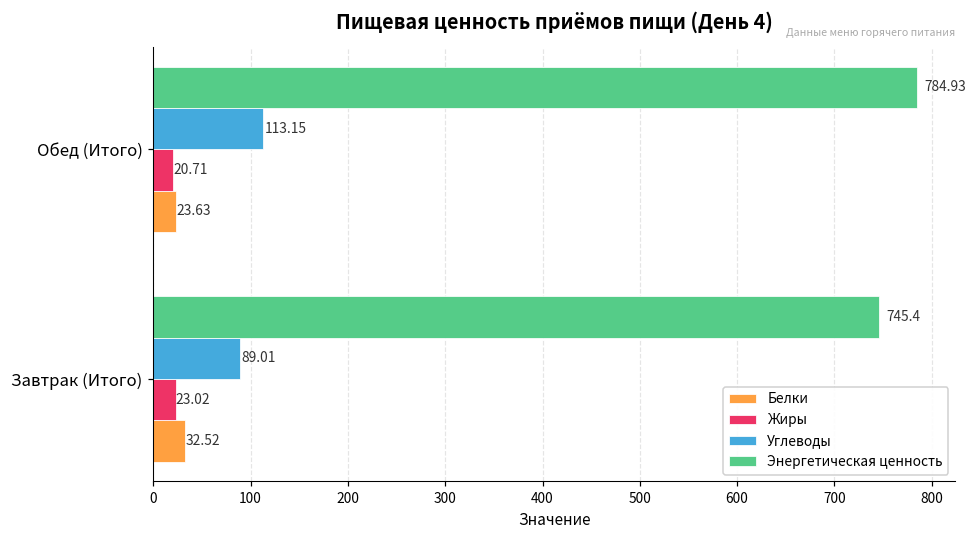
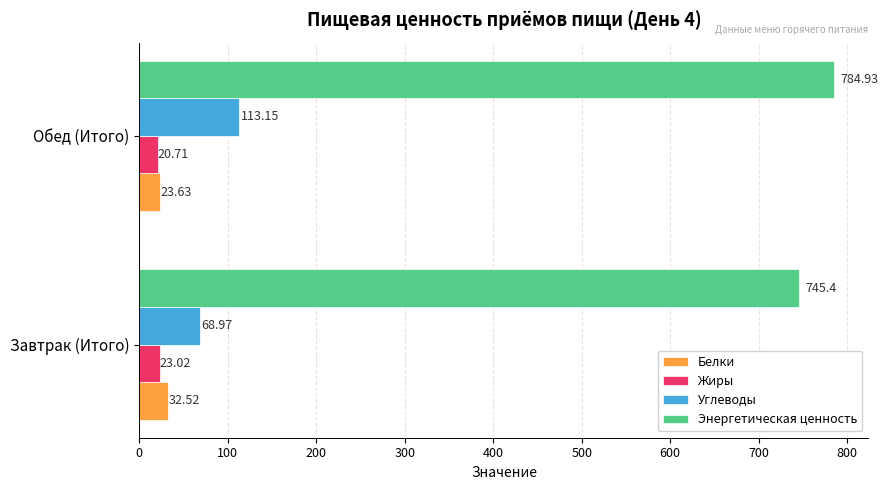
  {
    "Белки": {
      "Обед (Итого)": 23.63,
      "Завтрак (Итого)": 32.52
    },
    "Жиры": {
      "Обед (Итого)": 20.71,
      "Завтрак (Итого)": 23.02
    },
    "Углеводы": {
      "Обед (Итого)": 113.15,
-     "Завтрак (Итого)": 89.01
+     "Завтрак (Итого)": 68.97
    },
    "Энергетическая ценность": {
      "Обед (Итого)": 784.93,
      "Завтрак (Итого)": 745.4
    }
  }
